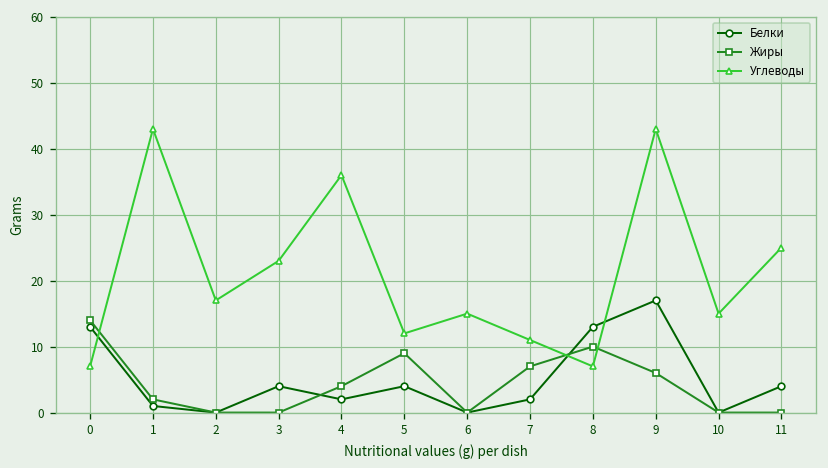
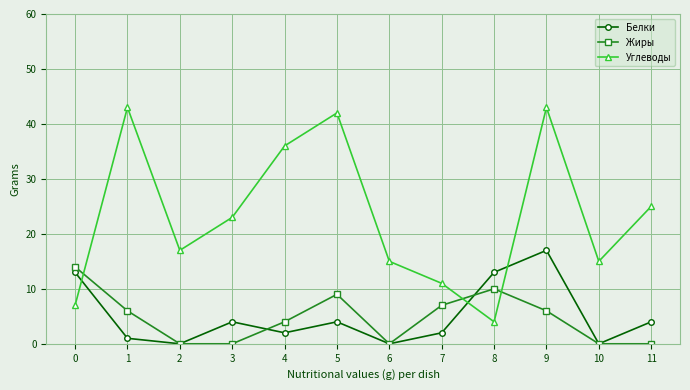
  {
    "Белки": {
      "0": 13,
      "1": 1,
      "3": 4,
      "4": 2,
      "5": 4,
      "7": 2,
      "8": 13,
      "9": 17,
      "11": 4
    },
    "Жиры": {
      "0": 14,
-     "1": 2,
+     "1": 6,
      "3": 0,
      "4": 4,
      "5": 9,
      "7": 7,
      "8": 10,
      "9": 6,
      "11": 0
    },
    "Углеводы": {
      "0": 7,
      "1": 43,
      "2": 17,
      "3": 23,
      "4": 36,
-     "5": 12,
+     "5": 42,
      "6": 15,
      "7": 11,
-     "8": 7,
+     "8": 4,
      "9": 43,
      "10": 15,
      "11": 25
    }
  }
